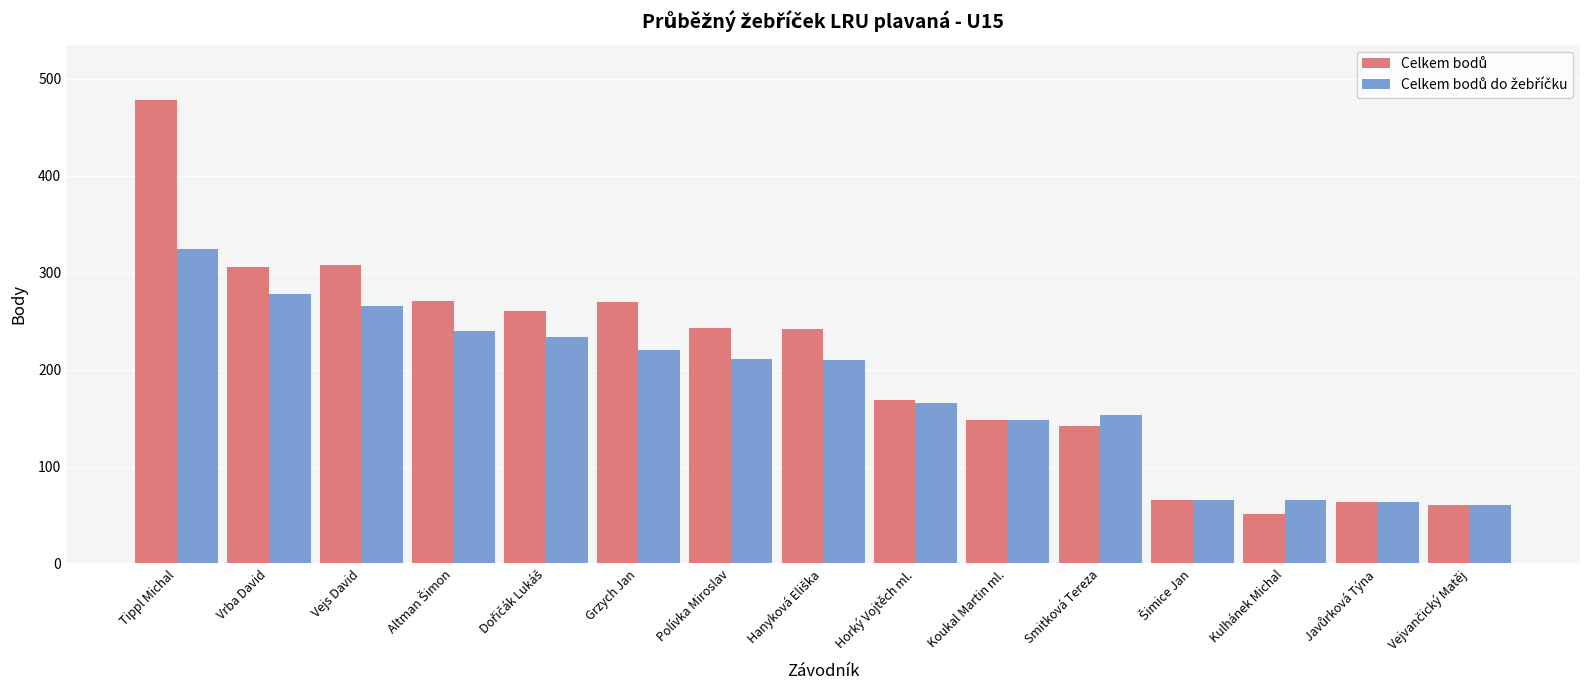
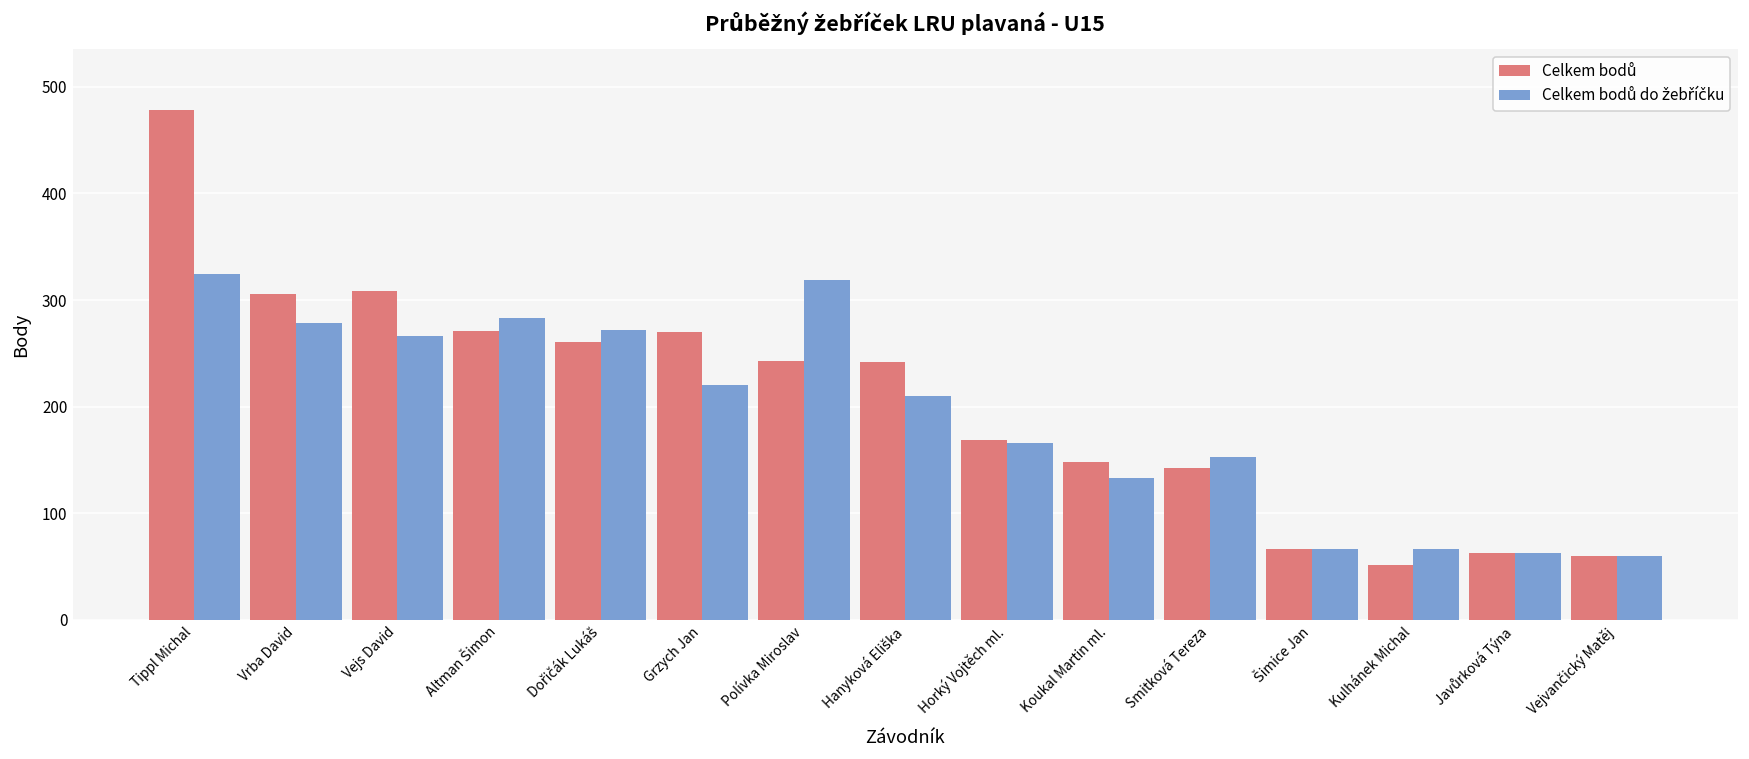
  {
    "Celkem bodů": {
      "Tippl Michal": 480,
      "Vrba David": 310,
      "Vejs David": 310,
      "Altman Šimon": 270,
      "Dořičák Lukáš": 260,
      "Grzych Jan": 270,
      "Polívka Miroslav": 240,
      "Hanyková Eliška": 240,
      "Horký Vojtěch ml.": 170,
      "Koukal Martin ml.": 150,
      "Smitková Tereza": 140,
      "Šimice Jan": 70,
      "Kulhánek Michal": 50,
      "Javůrková Týna": 60,
      "Vejvančický Matěj": 60
    },
    "Celkem bodů do žebříčku": {
      "Tippl Michal": 320,
      "Vrba David": 280,
      "Vejs David": 270,
-     "Altman Šimon": 240,
-     "Dořičák Lukáš": 230,
+     "Altman Šimon": 280,
+     "Dořičák Lukáš": 270,
      "Grzych Jan": 220,
-     "Polívka Miroslav": 210,
+     "Polívka Miroslav": 320,
      "Hanyková Eliška": 210,
      "Horký Vojtěch ml.": 170,
-     "Koukal Martin ml.": 150,
+     "Koukal Martin ml.": 130,
      "Smitková Tereza": 150,
      "Šimice Jan": 70,
      "Kulhánek Michal": 70,
      "Javůrková Týna": 60,
      "Vejvančický Matěj": 60
    }
  }
